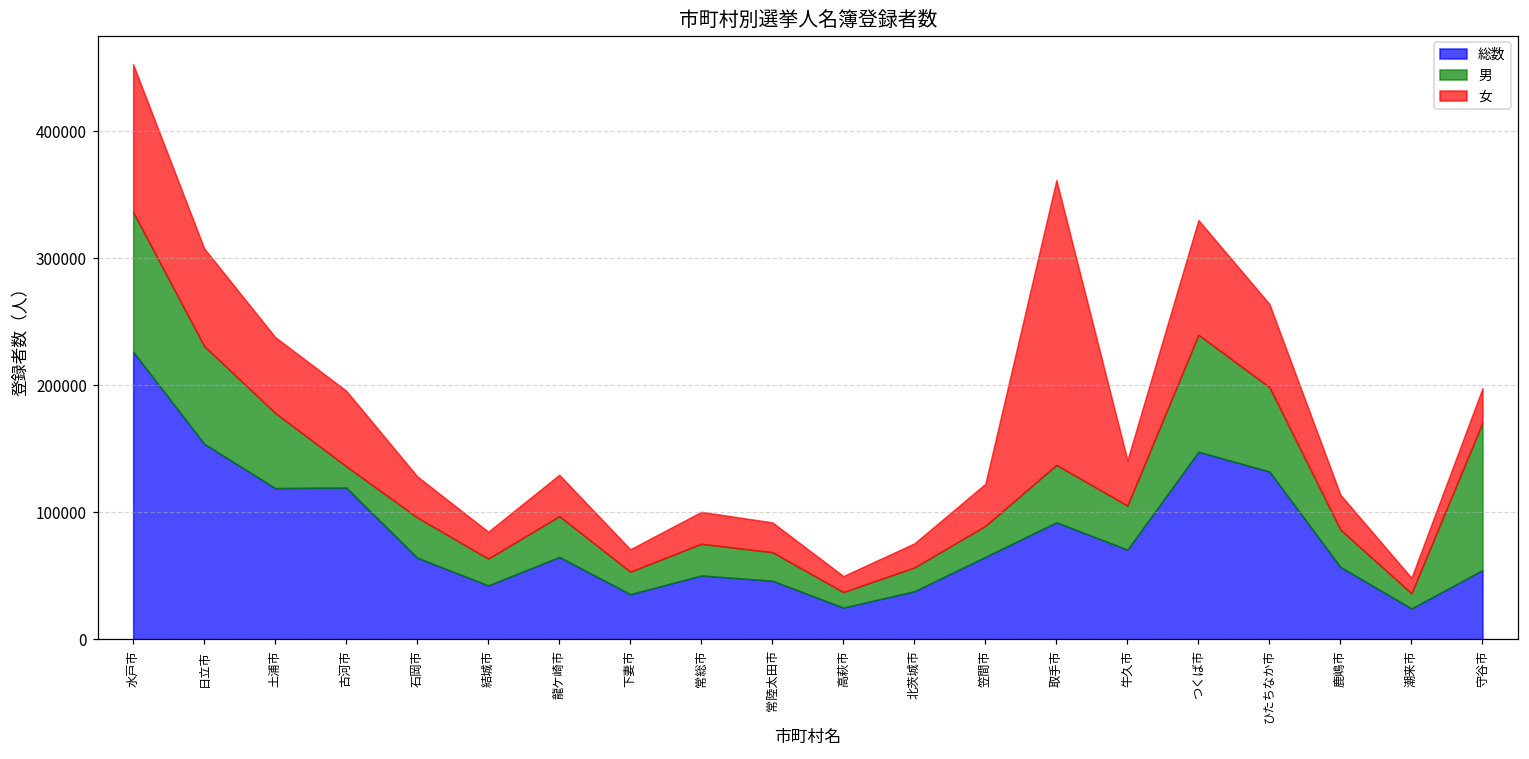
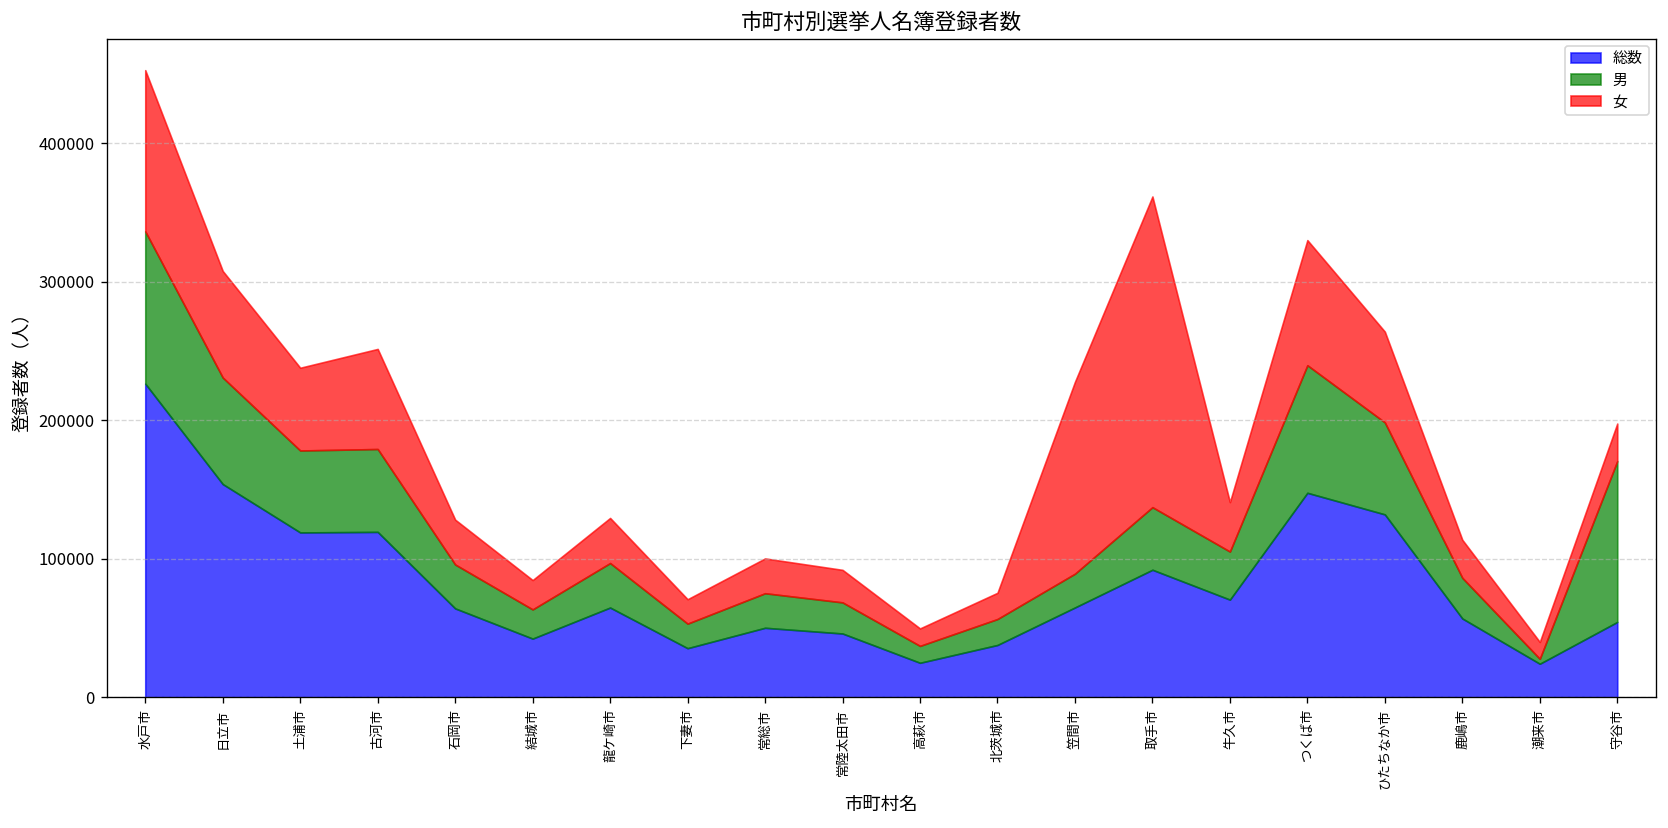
  {
    "総数": {
      "水戸市": 226000,
      "日立市": 154000,
      "土浦市": 119000,
      "古河市": 119000,
      "石岡市": 64000,
      "結城市": 42000,
      "龍ケ崎市": 65000,
      "下妻市": 35000,
      "常総市": 50000,
      "常陸太田市": 46000,
      "高萩市": 25000,
      "北茨城市": 38000,
      "笠間市": 65000,
      "取手市": 92000,
      "牛久市": 70000,
      "つくば市": 148000,
      "ひたちなか市": 132000,
      "鹿嶋市": 57000,
      "潮来市": 24000,
      "守谷市": 54000
    },
    "男": {
      "水戸市": 110000,
      "日立市": 77000,
      "土浦市": 59000,
-     "古河市": 17000,
+     "古河市": 60000,
      "石岡市": 32000,
      "結城市": 21000,
      "龍ケ崎市": 32000,
      "下妻市": 18000,
      "常総市": 25000,
      "常陸太田市": 22000,
      "高萩市": 12000,
      "北茨城市": 19000,
      "笠間市": 24000,
      "取手市": 45000,
      "牛久市": 35000,
      "つくば市": 92000,
      "ひたちなか市": 66000,
      "鹿嶋市": 29000,
-     "潮来市": 12000,
+     "潮来市": 4000,
      "守谷市": 116000
    },
    "女": {
      "水戸市": 116000,
      "日立市": 77000,
      "土浦市": 60000,
-     "古河市": 59000,
+     "古河市": 72000,
      "石岡市": 32000,
      "結城市": 21000,
      "龍ケ崎市": 33000,
      "下妻市": 18000,
      "常総市": 25000,
      "常陸太田市": 23000,
      "高萩市": 13000,
      "北茨城市": 19000,
-     "笠間市": 33000,
+     "笠間市": 139000,
      "取手市": 224000,
      "牛久市": 36000,
      "つくば市": 90000,
      "ひたちなか市": 66000,
      "鹿嶋市": 27000,
      "潮来市": 12000,
      "守谷市": 27000
    }
  }
